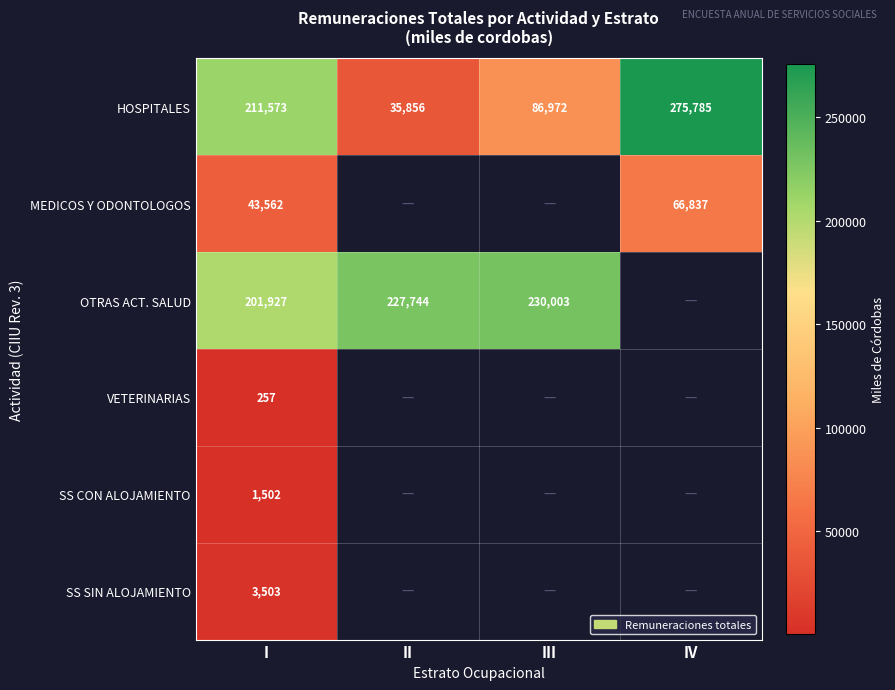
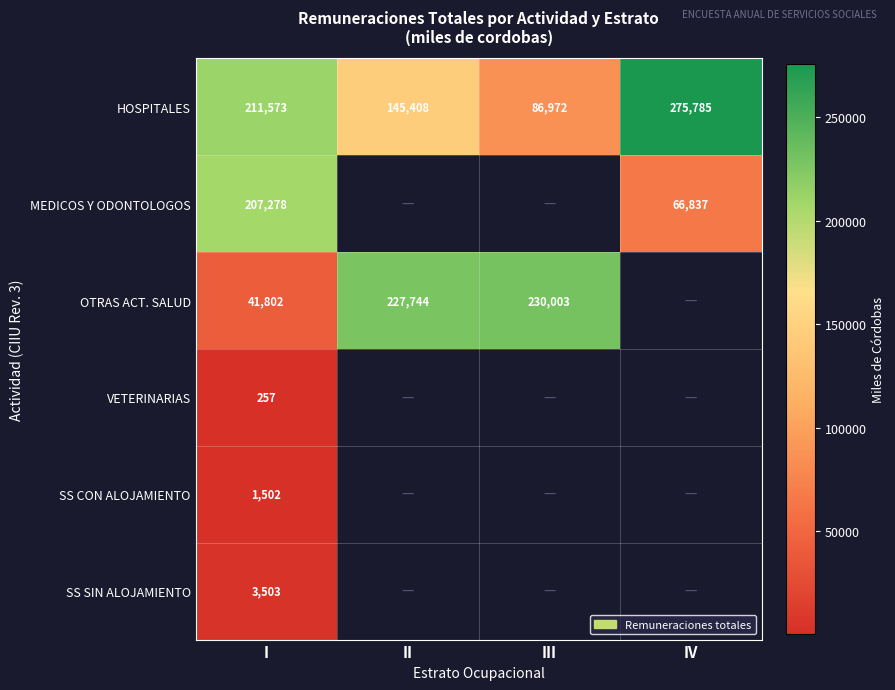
  {
    "HOSPITALES": {
      "I": "211,573",
-     "II": "35,856",
+     "II": "145,408",
      "III": "86,972",
      "IV": "275,785"
    },
    "MEDICOS Y ODONTOLOGOS": {
-     "I": "43,562",
+     "I": "207,278",
      "IV": "66,837"
    },
    "OTRAS ACT. SALUD": {
-     "I": "201,927",
+     "I": "41,802",
      "II": "227,744",
      "III": "230,003"
    },
    "VETERINARIAS": {
      "I": "257"
    },
    "SS CON ALOJAMIENTO": {
      "I": "1,502"
    },
    "SS SIN ALOJAMIENTO": {
      "I": "3,503"
    }
  }
